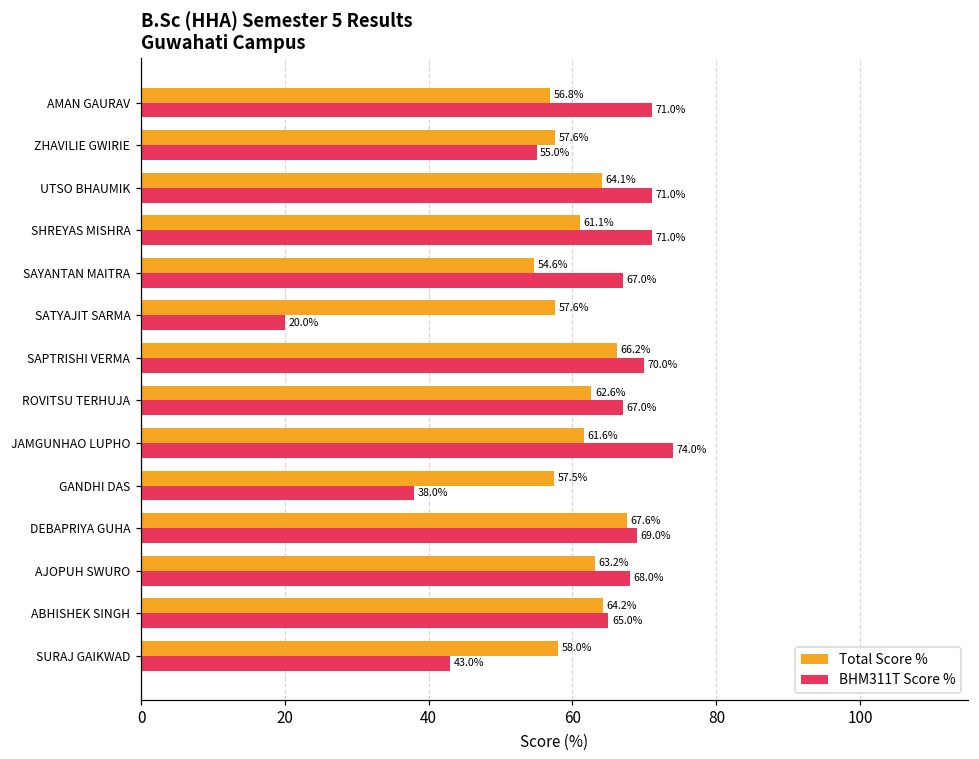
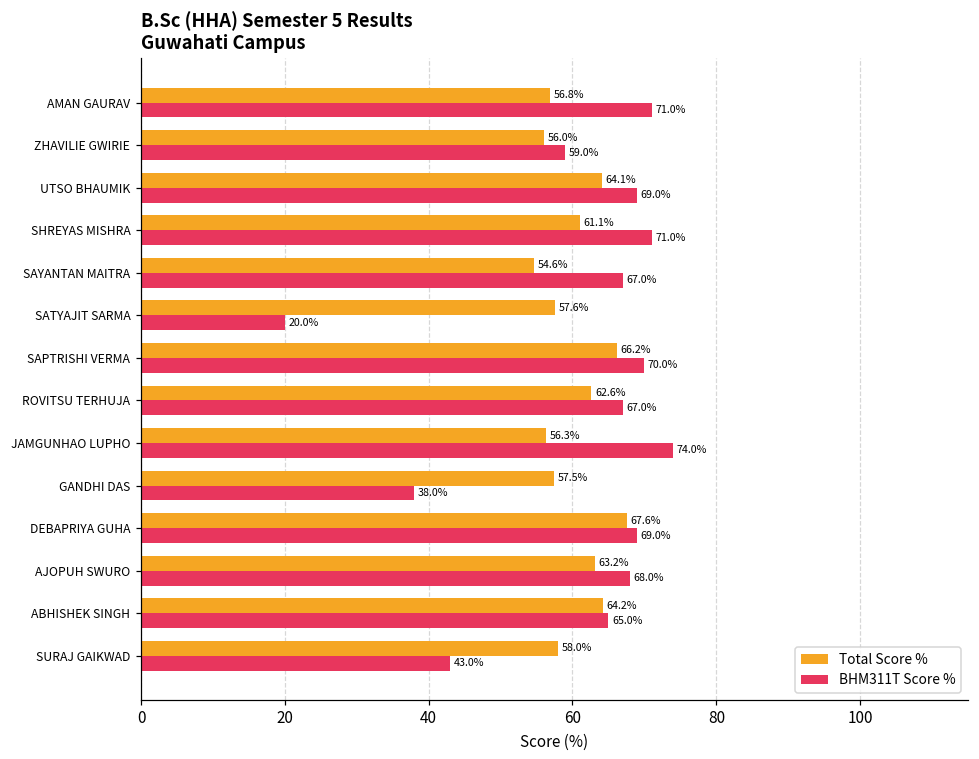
  {
    "Total Score %": {
      "AMAN GAURAV": "56.8%",
-     "ZHAVILIE GWIRIE": "57.6%",
+     "ZHAVILIE GWIRIE": "56.0%",
      "UTSO BHAUMIK": "64.1%",
      "SHREYAS MISHRA": "61.1%",
      "SAYANTAN MAITRA": "54.6%",
      "SATYAJIT SARMA": "57.6%",
      "SAPTRISHI VERMA": "66.2%",
      "ROVITSU TERHUJA": "62.6%",
-     "JAMGUNHAO LUPHO": "61.6%",
+     "JAMGUNHAO LUPHO": "56.3%",
      "GANDHI DAS": "57.5%",
      "DEBAPRIYA GUHA": "67.6%",
      "AJOPUH SWURO": "63.2%",
      "ABHISHEK SINGH": "64.2%",
      "SURAJ GAIKWAD": "58.0%"
    },
    "BHM311T Score %": {
      "AMAN GAURAV": "71.0%",
-     "ZHAVILIE GWIRIE": "55.0%",
-     "UTSO BHAUMIK": "71.0%",
+     "ZHAVILIE GWIRIE": "59.0%",
+     "UTSO BHAUMIK": "69.0%",
      "SHREYAS MISHRA": "71.0%",
      "SAYANTAN MAITRA": "67.0%",
      "SATYAJIT SARMA": "20.0%",
      "SAPTRISHI VERMA": "70.0%",
      "ROVITSU TERHUJA": "67.0%",
      "JAMGUNHAO LUPHO": "74.0%",
      "GANDHI DAS": "38.0%",
      "DEBAPRIYA GUHA": "69.0%",
      "AJOPUH SWURO": "68.0%",
      "ABHISHEK SINGH": "65.0%",
      "SURAJ GAIKWAD": "43.0%"
    }
  }
